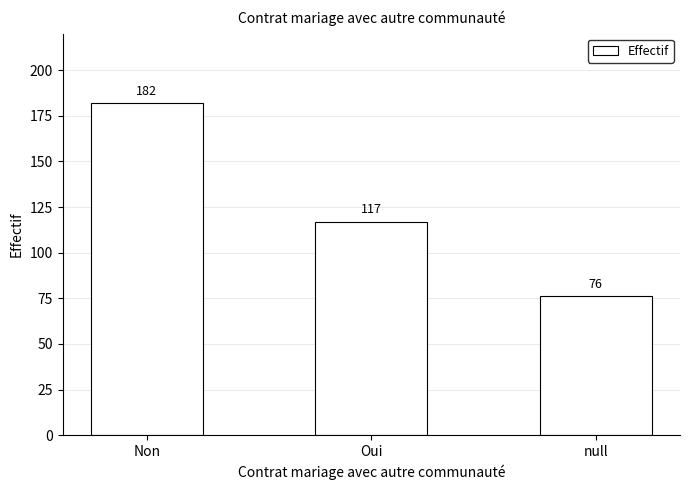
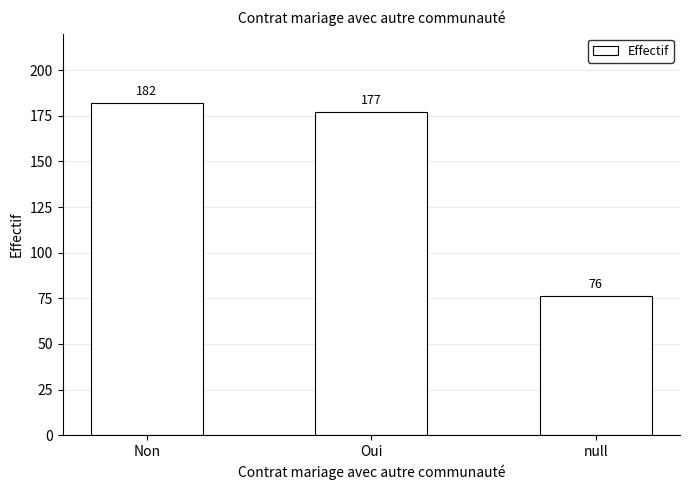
  {
    "Non": 182,
-   "Oui": 117,
+   "Oui": 177,
    "null": 76
  }
